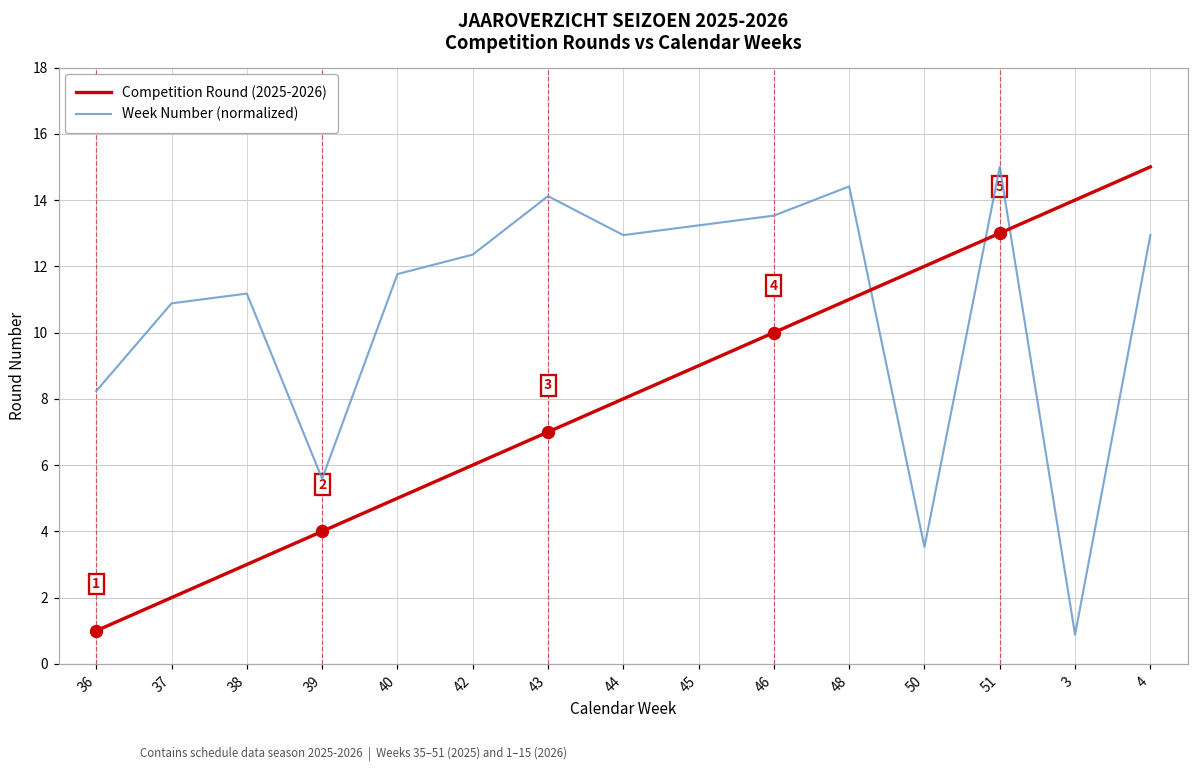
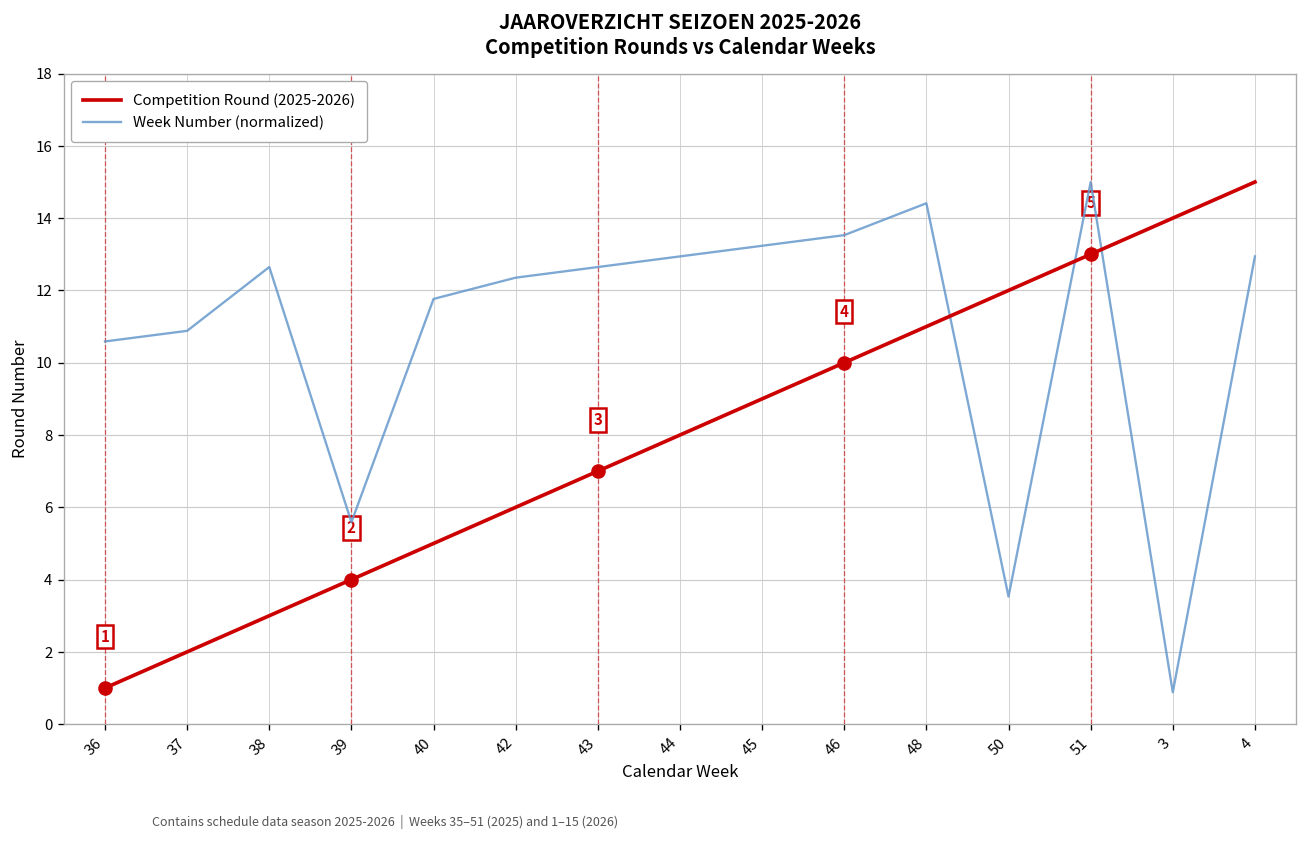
  {
    "Week Number (normalized)": {
-     "36": 8.2,
+     "36": 10.6,
      "37": 10.9,
-     "38": 11.2,
+     "38": 12.6,
      "40": 11.8,
      "42": 12.4,
-     "43": 14.1,
+     "43": 12.6,
      "44": 12.9,
      "45": 13.2,
      "46": 13.5,
      "48": 14.4,
      "50": 3.5,
      "3": 0.9,
      "4": 12.9
    }
  }
